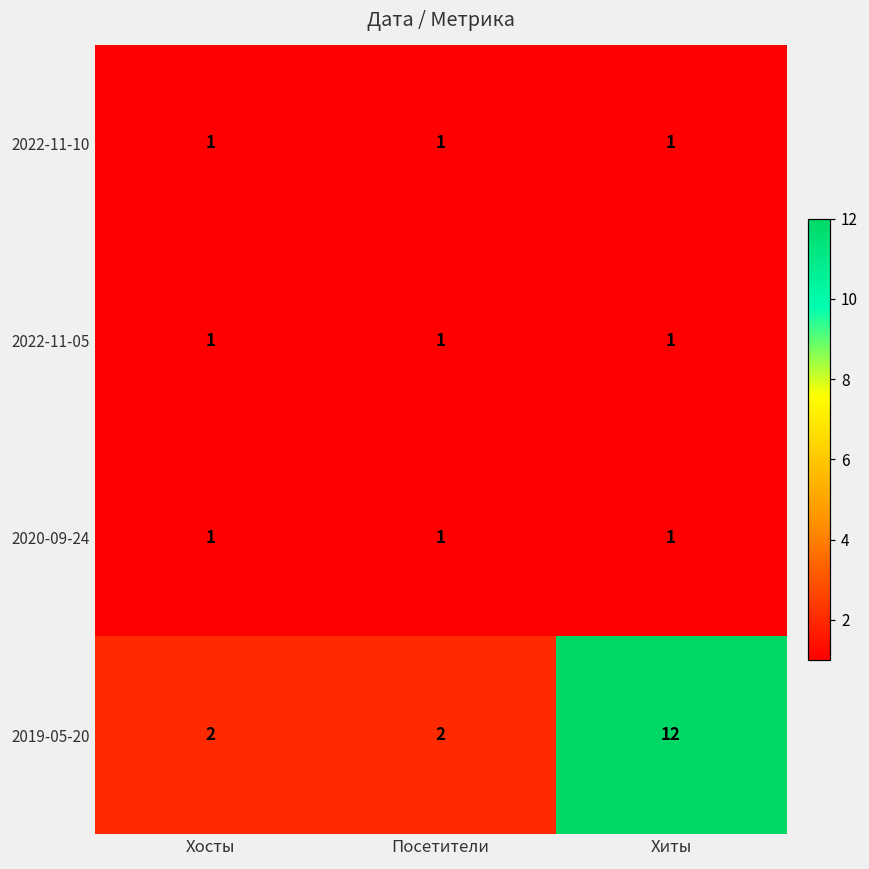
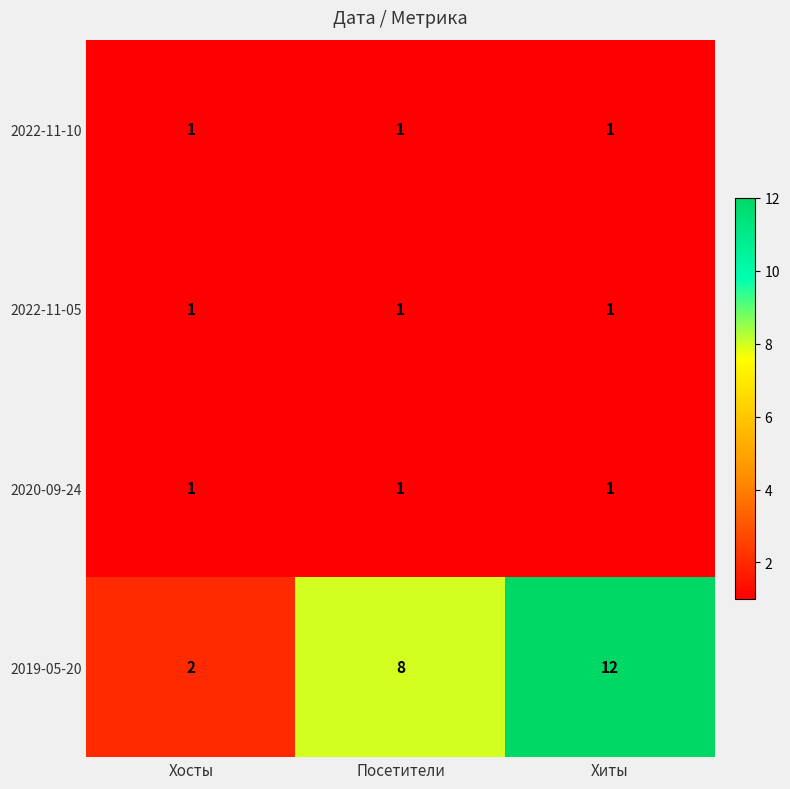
  {
    "2022-11-10": {
      "Хосты": 1,
      "Посетители": 1,
      "Хиты": 1
    },
    "2022-11-05": {
      "Хосты": 1,
      "Посетители": 1,
      "Хиты": 1
    },
    "2020-09-24": {
      "Хосты": 1,
      "Посетители": 1,
      "Хиты": 1
    },
    "2019-05-20": {
      "Хосты": 2,
-     "Посетители": 2,
+     "Посетители": 8,
      "Хиты": 12
    }
  }
